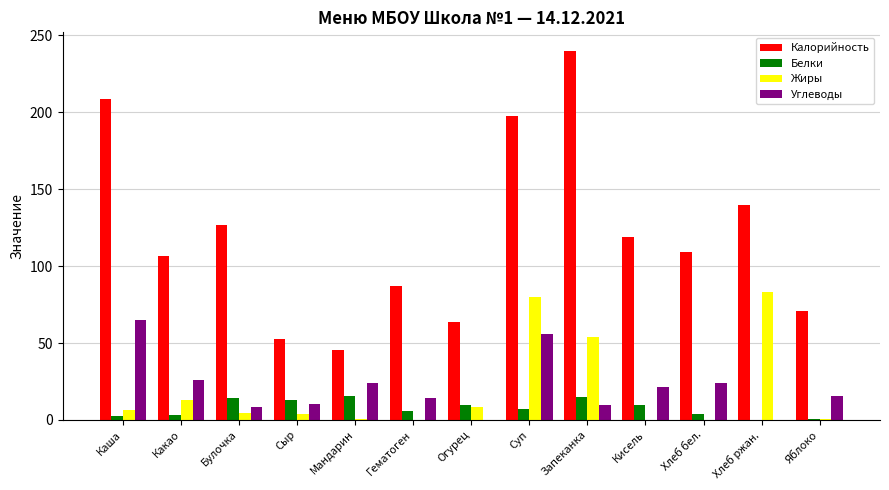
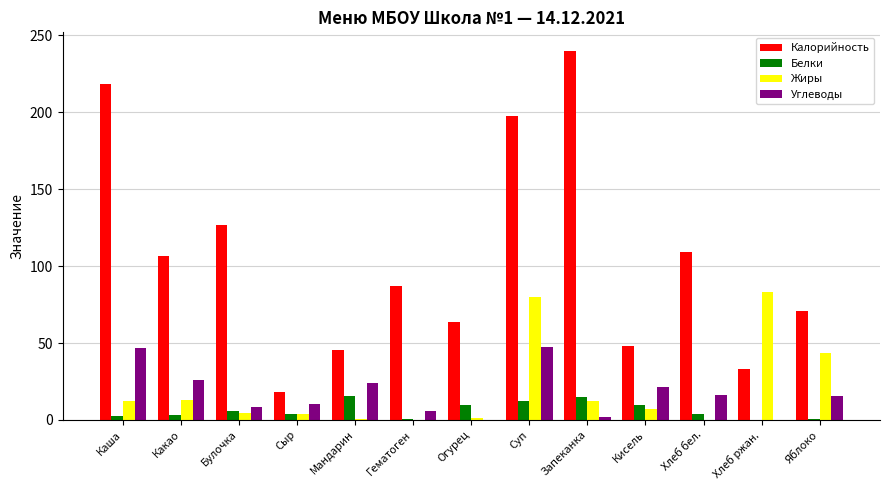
  {
    "Калорийность": {
-     "Каша": 209,
+     "Каша": 219,
      "Какао": 106,
      "Булочка": 127,
-     "Сыр": 53,
+     "Сыр": 18,
      "Мандарин": 46,
      "Гематоген": 87,
      "Огурец": 64,
      "Суп": 198,
      "Запеканка": 240,
-     "Кисель": 119,
+     "Кисель": 48,
      "Хлеб бел.": 109,
-     "Хлеб ржан.": 140,
+     "Хлеб ржан.": 33,
      "Яблоко": 71
    },
    "Белки": {
      "Каша": 3,
      "Какао": 3,
-     "Булочка": 14,
-     "Сыр": 13,
+     "Булочка": 6,
+     "Сыр": 4,
      "Мандарин": 15,
-     "Гематоген": 6,
+     "Гематоген": 1,
      "Огурец": 10,
-     "Суп": 7,
+     "Суп": 12,
      "Запеканка": 15,
      "Кисель": 10,
      "Хлеб бел.": 4,
      "Хлеб ржан.": 0
    },
    "Жиры": {
-     "Каша": 7,
+     "Каша": 12,
      "Какао": 13,
      "Булочка": 5,
      "Сыр": 4,
-     "Огурец": 8,
+     "Огурец": 1,
      "Суп": 80,
-     "Запеканка": 54,
-     "Кисель": 0,
+     "Запеканка": 12,
+     "Кисель": 7,
      "Хлеб бел.": 0,
      "Хлеб ржан.": 83,
-     "Яблоко": 1
+     "Яблоко": 43
    },
    "Углеводы": {
-     "Каша": 65,
+     "Каша": 47,
      "Какао": 26,
      "Булочка": 9,
      "Сыр": 10,
      "Мандарин": 24,
-     "Гематоген": 14,
-     "Суп": 56,
-     "Запеканка": 9,
+     "Гематоген": 6,
+     "Суп": 47,
+     "Запеканка": 2,
      "Кисель": 21,
-     "Хлеб бел.": 24,
+     "Хлеб бел.": 16,
      "Хлеб ржан.": 0,
      "Яблоко": 16
    }
  }
